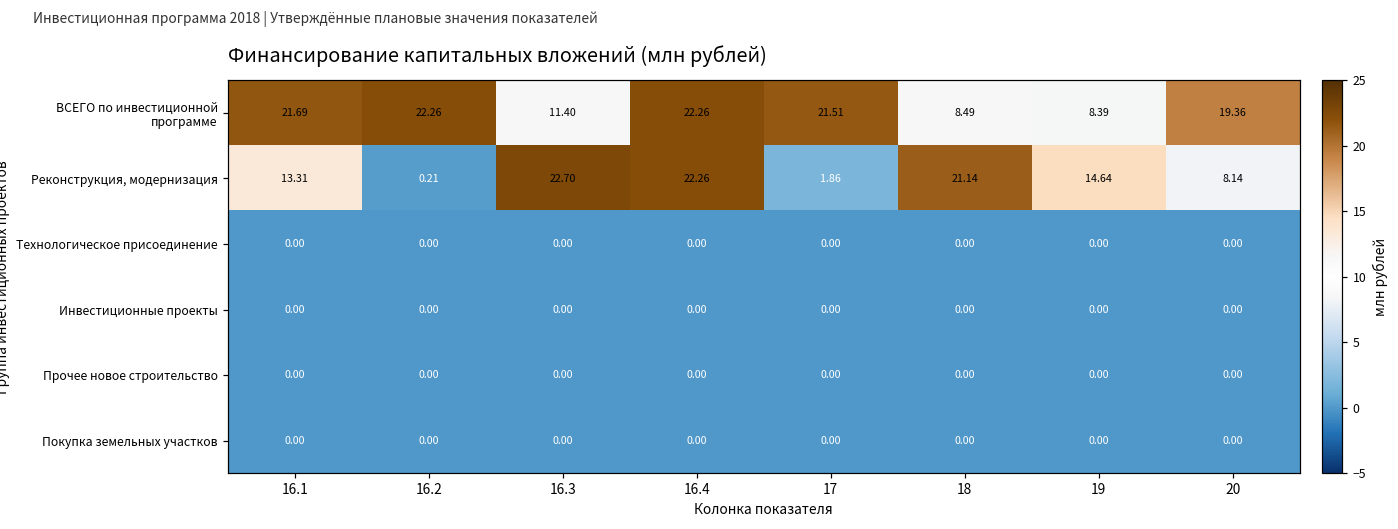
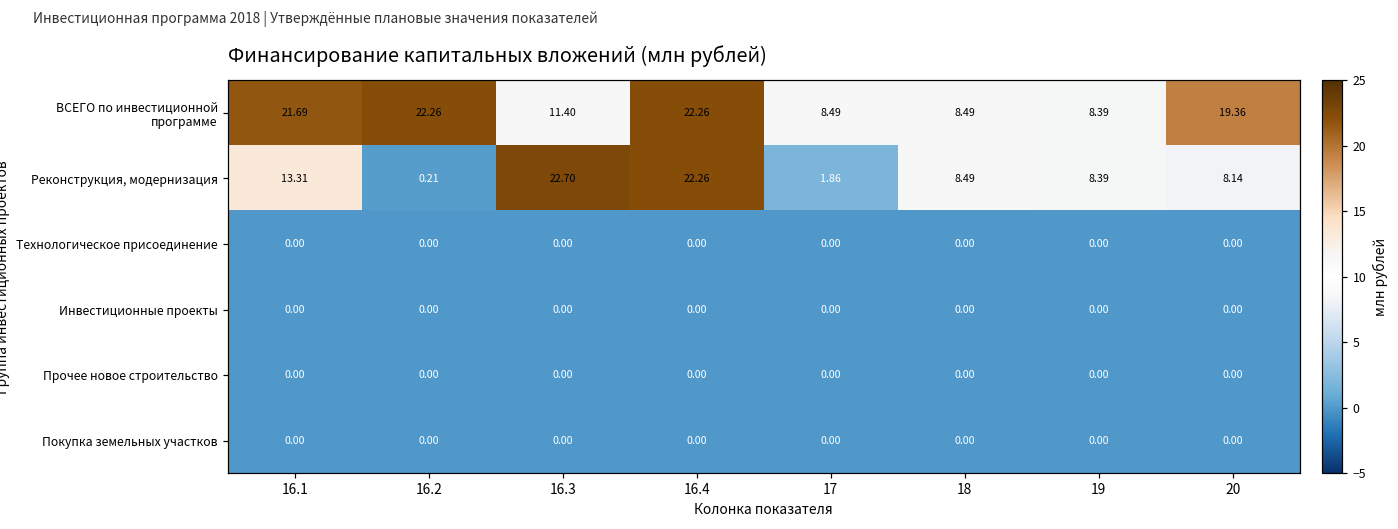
  {
    "ВСЕГО по инвестиционной программе": {
      "16.1": 21.69,
      "16.2": 22.26,
      "16.3": 11.40,
      "16.4": 22.26,
-     "17": 21.51,
+     "17": 8.49,
      "18": 8.49,
      "19": 8.39,
      "20": 19.36
    },
    "Реконструкция, модернизация": {
      "16.1": 13.31,
      "16.2": 0.21,
      "16.3": 22.70,
      "16.4": 22.26,
      "17": 1.86,
-     "18": 21.14,
-     "19": 14.64,
+     "18": 8.49,
+     "19": 8.39,
      "20": 8.14
    },
    "Технологическое присоединение": {
      "16.1": 0.00,
      "16.2": 0.00,
      "16.3": 0.00,
      "16.4": 0.00,
      "17": 0.00,
      "18": 0.00,
      "19": 0.00,
      "20": 0.00
    },
    "Инвестиционные проекты": {
      "16.1": 0.00,
      "16.2": 0.00,
      "16.3": 0.00,
      "16.4": 0.00,
      "17": 0.00,
      "18": 0.00,
      "19": 0.00,
      "20": 0.00
    },
    "Прочее новое строительство": {
      "16.1": 0.00,
      "16.2": 0.00,
      "16.3": 0.00,
      "16.4": 0.00,
      "17": 0.00,
      "18": 0.00,
      "19": 0.00,
      "20": 0.00
    },
    "Покупка земельных участков": {
      "16.1": 0.00,
      "16.2": 0.00,
      "16.3": 0.00,
      "16.4": 0.00,
      "17": 0.00,
      "18": 0.00,
      "19": 0.00,
      "20": 0.00
    }
  }
